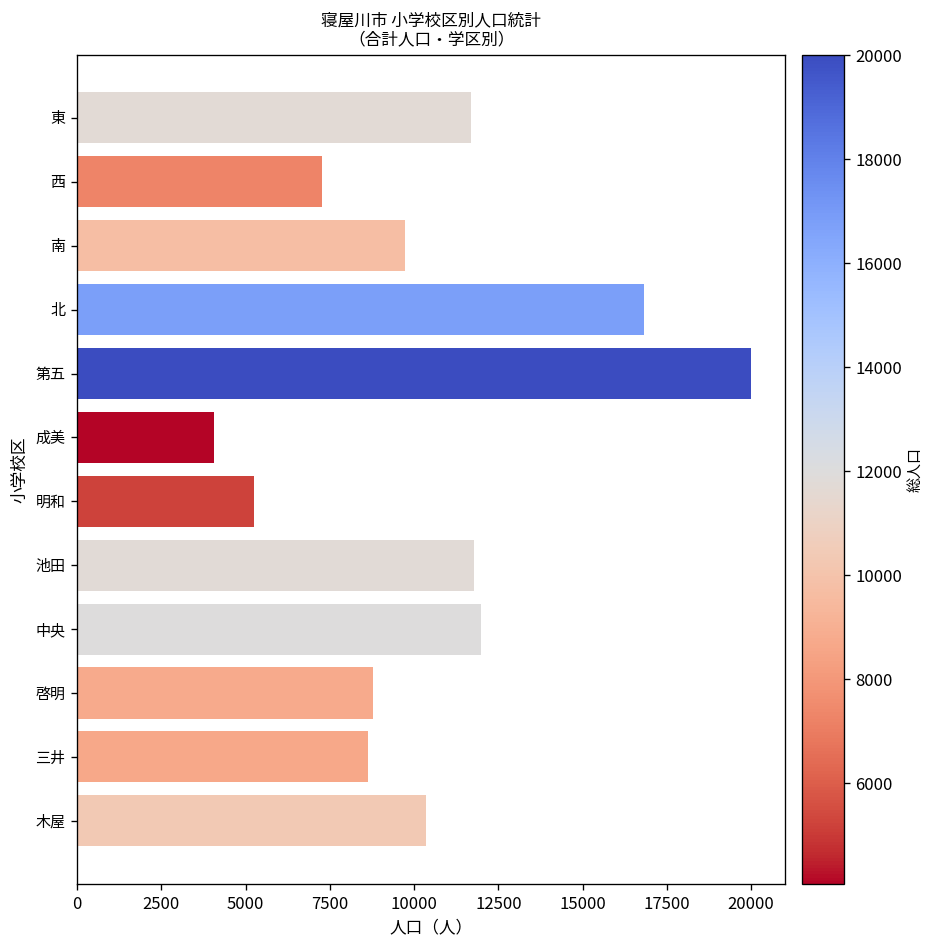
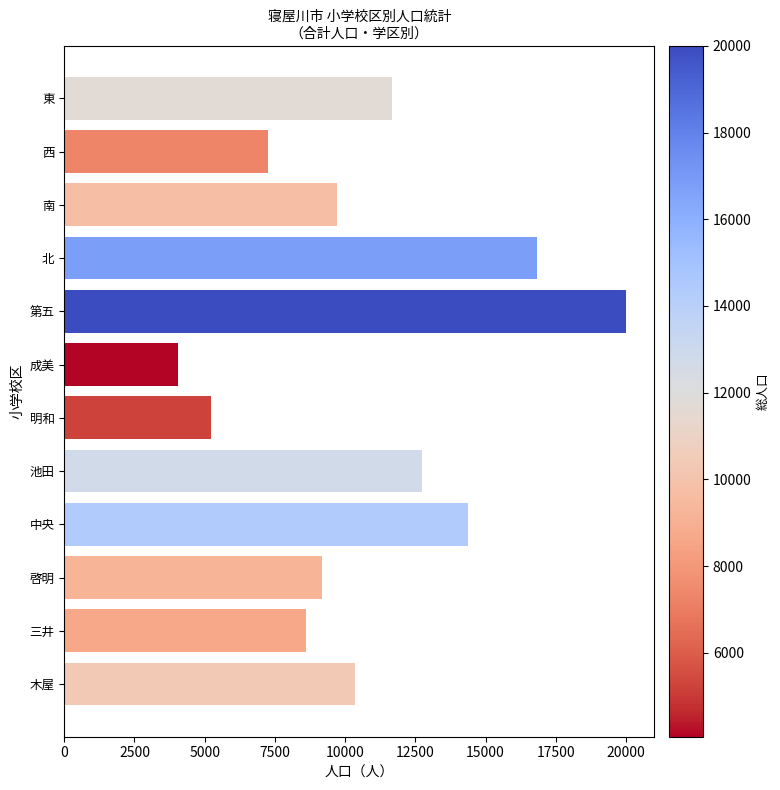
  {
    "東": 11700,
    "西": 7300,
    "南": 9700,
    "北": 16800,
    "第五": 20000,
    "成美": 4100,
    "明和": 5200,
-   "池田": 11800,
-   "中央": 12000,
-   "啓明": 8800,
+   "池田": 12700,
+   "中央": 14400,
+   "啓明": 9200,
    "三井": 8600,
    "木屋": 10300
  }
